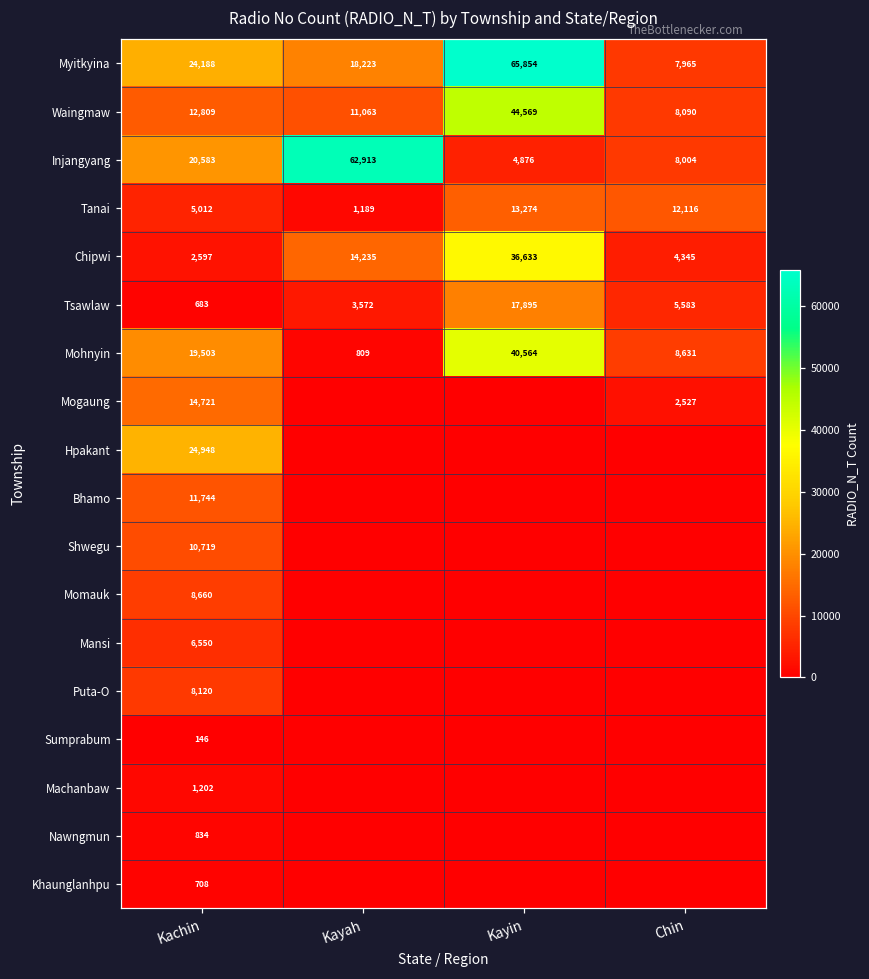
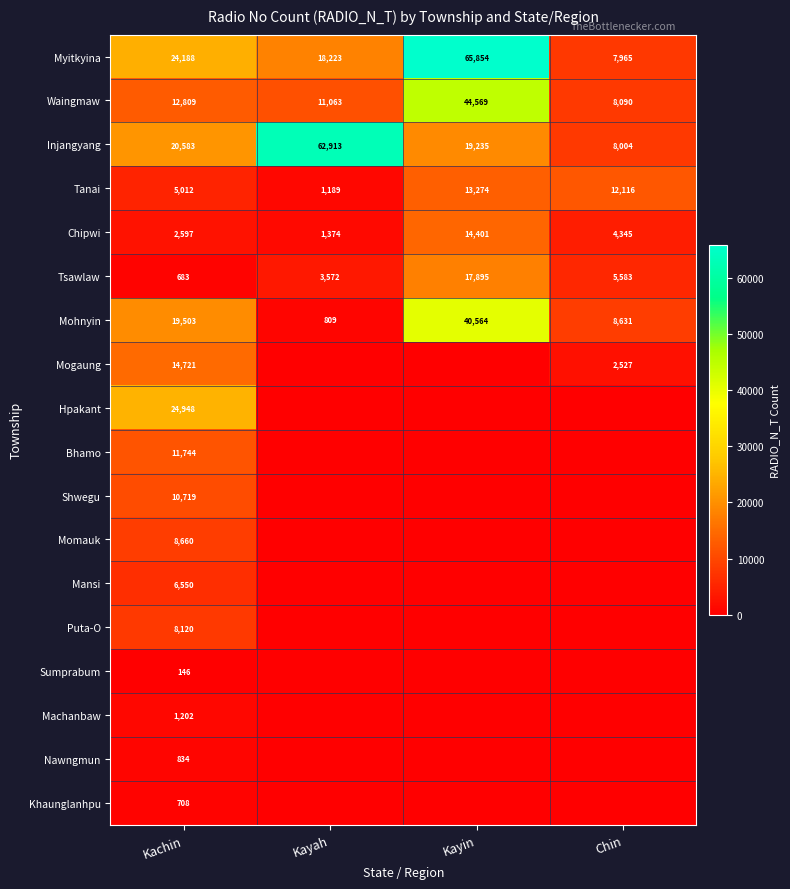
  {
    "Myitkyina": {
      "Kachin": "24,188",
      "Kayah": "18,223",
      "Kayin": "65,854",
      "Chin": "7,965"
    },
    "Waingmaw": {
      "Kachin": "12,809",
      "Kayah": "11,063",
      "Kayin": "44,569",
      "Chin": "8,090"
    },
    "Injangyang": {
      "Kachin": "20,583",
      "Kayah": "62,913",
-     "Kayin": "4,876",
+     "Kayin": "19,235",
      "Chin": "8,004"
    },
    "Tanai": {
      "Kachin": "5,012",
      "Kayah": "1,189",
      "Kayin": "13,274",
      "Chin": "12,116"
    },
    "Chipwi": {
      "Kachin": "2,597",
-     "Kayah": "14,235",
-     "Kayin": "36,633",
+     "Kayah": "1,374",
+     "Kayin": "14,401",
      "Chin": "4,345"
    },
    "Tsawlaw": {
      "Kachin": "683",
      "Kayah": "3,572",
      "Kayin": "17,895",
      "Chin": "5,583"
    },
    "Mohnyin": {
      "Kachin": "19,503",
      "Kayah": "809",
      "Kayin": "40,564",
      "Chin": "8,631"
    },
    "Mogaung": {
      "Kachin": "14,721",
      "Chin": "2,527"
    },
    "Hpakant": {
      "Kachin": "24,948"
    },
    "Bhamo": {
      "Kachin": "11,744"
    },
    "Shwegu": {
      "Kachin": "10,719"
    },
    "Momauk": {
      "Kachin": "8,660"
    },
    "Mansi": {
      "Kachin": "6,550"
    },
    "Puta-O": {
      "Kachin": "8,120"
    },
    "Sumprabum": {
      "Kachin": "146"
    },
    "Machanbaw": {
      "Kachin": "1,202"
    },
    "Nawngmun": {
      "Kachin": "834"
    },
    "Khaunglanhpu": {
      "Kachin": "708"
    }
  }
